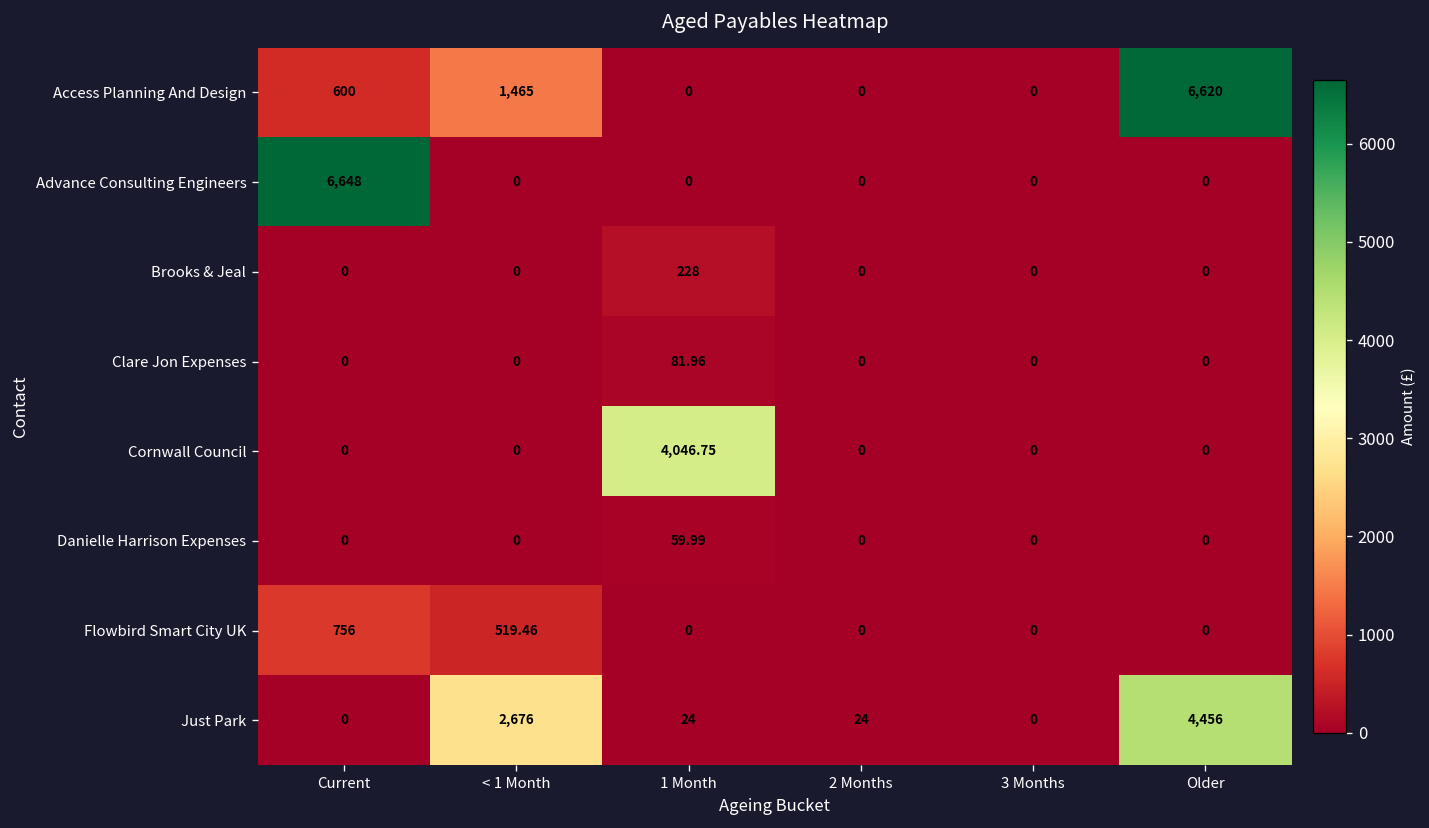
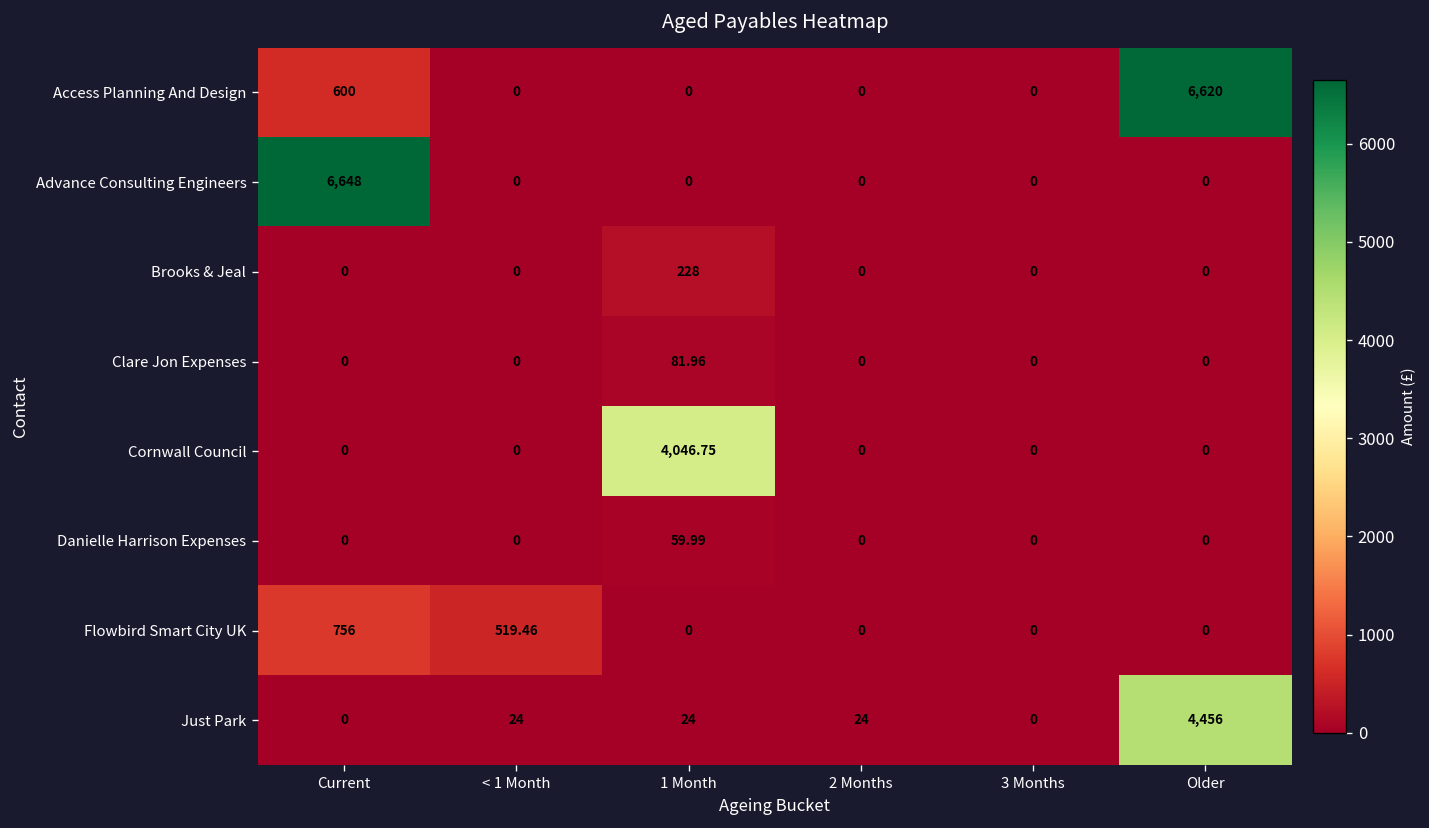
  {
    "Access Planning And Design": {
      "Current": "600",
-     "< 1 Month": "1,465",
+     "< 1 Month": "0",
      "1 Month": "0",
      "2 Months": "0",
      "3 Months": "0",
      "Older": "6,620"
    },
    "Advance Consulting Engineers": {
      "Current": "6,648",
      "< 1 Month": "0",
      "1 Month": "0",
      "2 Months": "0",
      "3 Months": "0",
      "Older": "0"
    },
    "Brooks & Jeal": {
      "Current": "0",
      "< 1 Month": "0",
      "1 Month": "228",
      "2 Months": "0",
      "3 Months": "0",
      "Older": "0"
    },
    "Clare Jon Expenses": {
      "Current": "0",
      "< 1 Month": "0",
      "1 Month": "81.96",
      "2 Months": "0",
      "3 Months": "0",
      "Older": "0"
    },
    "Cornwall Council": {
      "Current": "0",
      "< 1 Month": "0",
      "1 Month": "4,046.75",
      "2 Months": "0",
      "3 Months": "0",
      "Older": "0"
    },
    "Danielle Harrison Expenses": {
      "Current": "0",
      "< 1 Month": "0",
      "1 Month": "59.99",
      "2 Months": "0",
      "3 Months": "0",
      "Older": "0"
    },
    "Flowbird Smart City UK": {
      "Current": "756",
      "< 1 Month": "519.46",
      "1 Month": "0",
      "2 Months": "0",
      "3 Months": "0",
      "Older": "0"
    },
    "Just Park": {
      "Current": "0",
-     "< 1 Month": "2,676",
+     "< 1 Month": "24",
      "1 Month": "24",
      "2 Months": "24",
      "3 Months": "0",
      "Older": "4,456"
    }
  }
